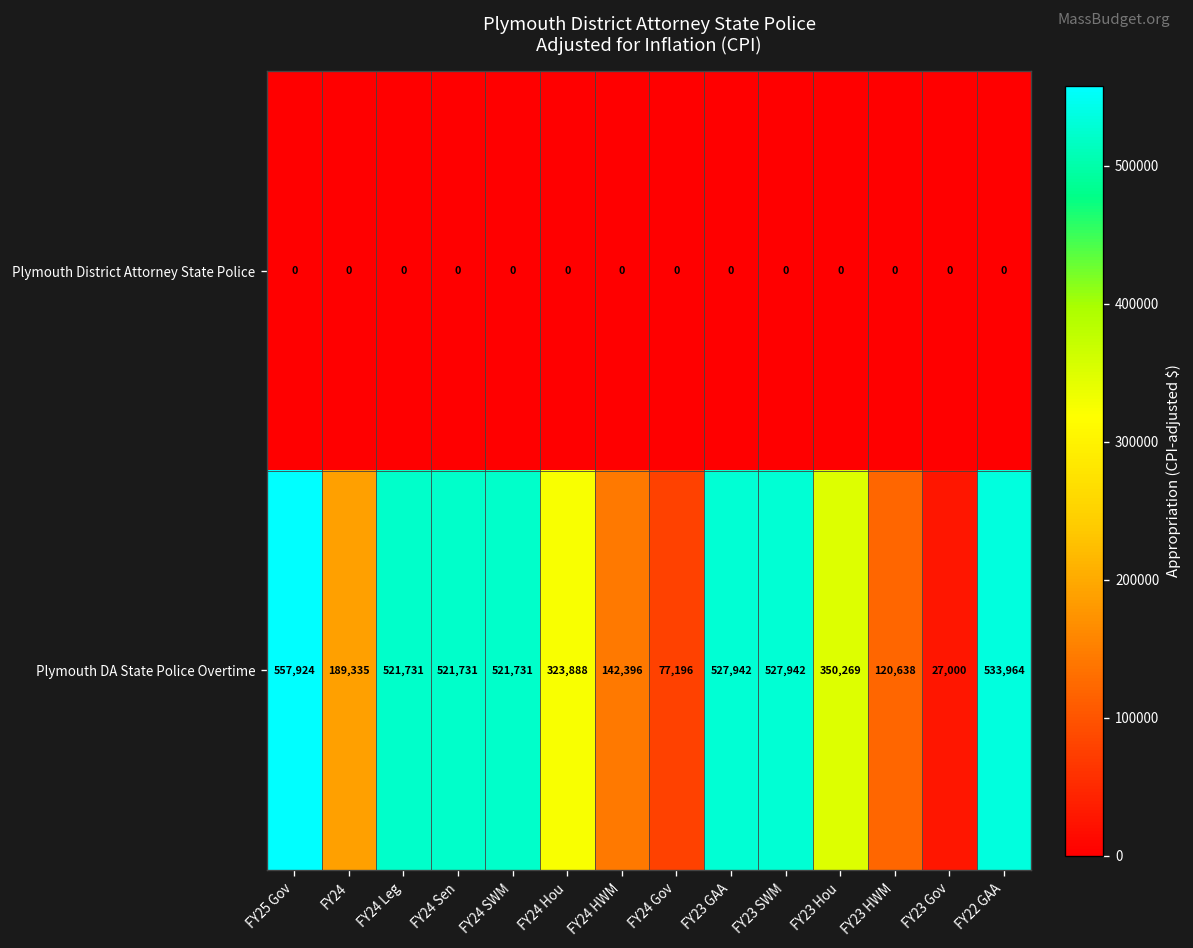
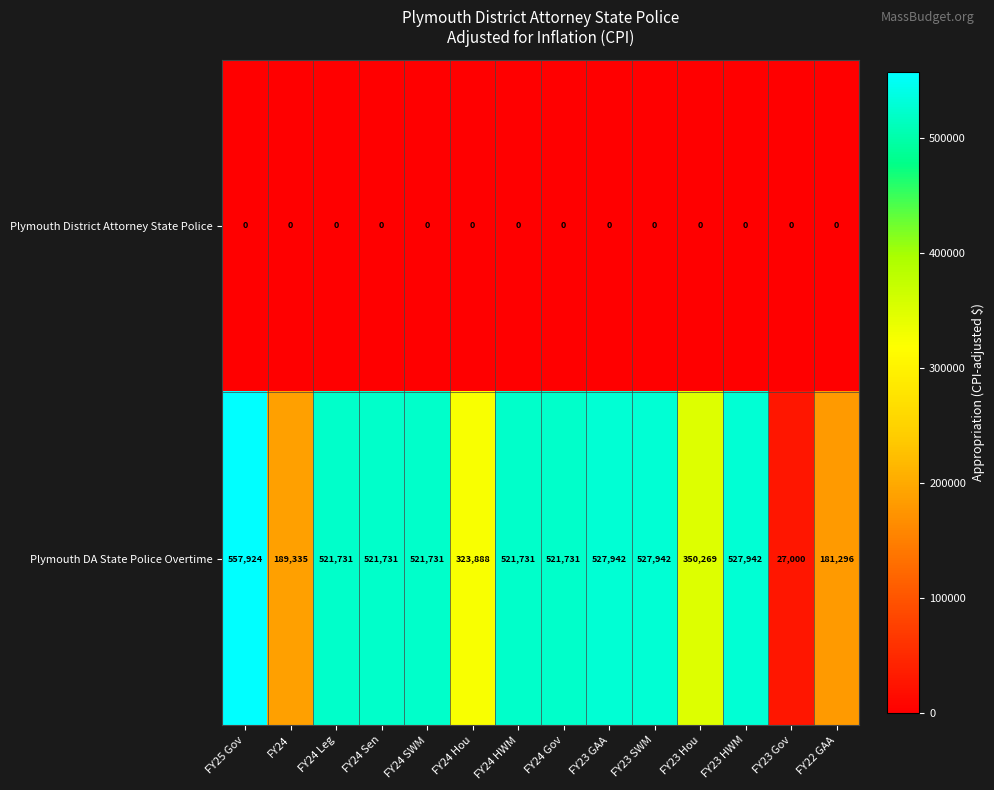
  {
    "Plymouth District Attorney State Police": {
      "FY25 Gov": "0",
      "FY24": "0",
      "FY24 Leg": "0",
      "FY24 Sen": "0",
      "FY24 SWM": "0",
      "FY24 Hou": "0",
      "FY24 HWM": "0",
      "FY24 Gov": "0",
      "FY23 GAA": "0",
      "FY23 SWM": "0",
      "FY23 Hou": "0",
      "FY23 HWM": "0",
      "FY23 Gov": "0",
      "FY22 GAA": "0"
    },
    "Plymouth DA State Police Overtime": {
      "FY25 Gov": "557,924",
      "FY24": "189,335",
      "FY24 Leg": "521,731",
      "FY24 Sen": "521,731",
      "FY24 SWM": "521,731",
      "FY24 Hou": "323,888",
-     "FY24 HWM": "142,396",
-     "FY24 Gov": "77,196",
+     "FY24 HWM": "521,731",
+     "FY24 Gov": "521,731",
      "FY23 GAA": "527,942",
      "FY23 SWM": "527,942",
      "FY23 Hou": "350,269",
-     "FY23 HWM": "120,638",
+     "FY23 HWM": "527,942",
      "FY23 Gov": "27,000",
-     "FY22 GAA": "533,964"
+     "FY22 GAA": "181,296"
    }
  }
